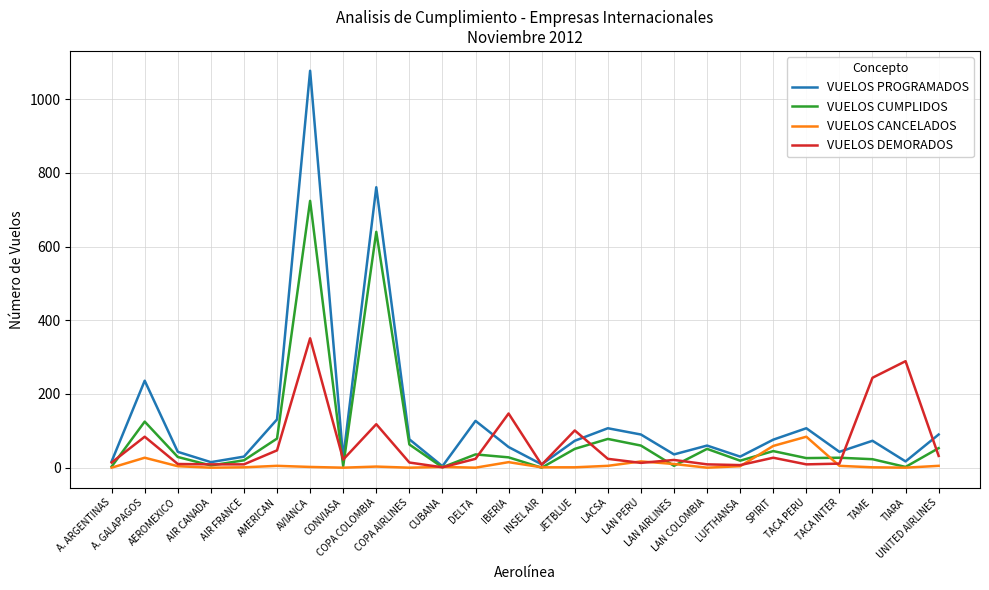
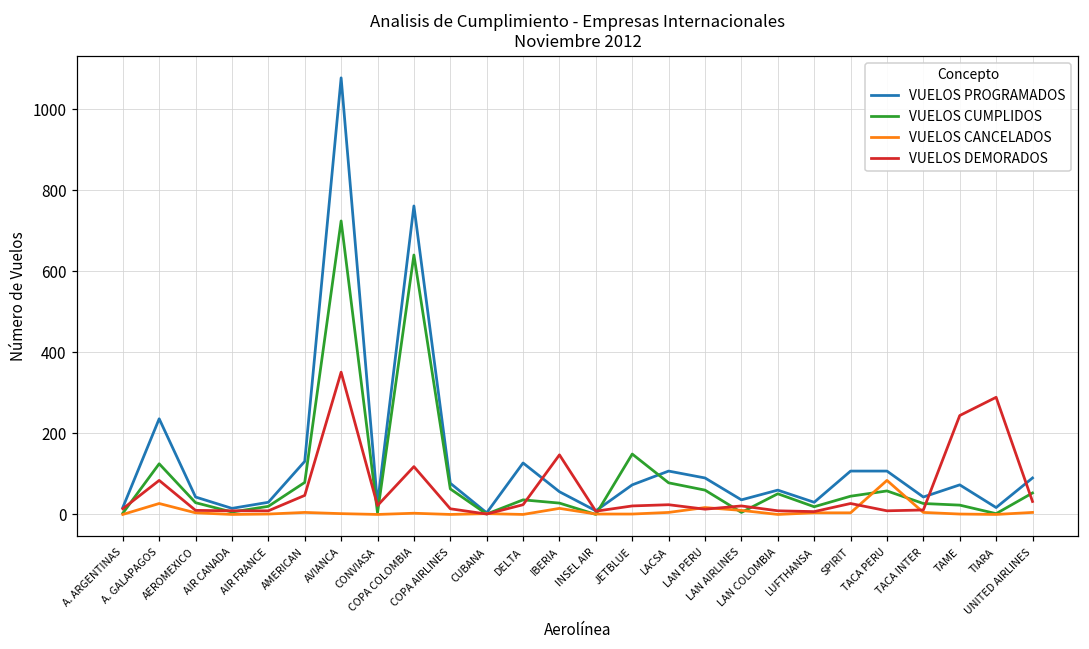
  {
    "VUELOS PROGRAMADOS": {
      "A. GALAPAGOS": 240,
      "AEROMEXICO": 40,
      "AIR FRANCE": 30,
      "AMERICAN": 130,
      "AVIANCA": 1080,
      "COPA COLOMBIA": 760,
      "COPA AIRLINES": 80,
      "DELTA": 130,
      "IBERIA": 60,
      "JETBLUE": 70,
      "LACSA": 110,
      "LAN PERU": 90,
      "LAN AIRLINES": 40,
      "LAN COLOMBIA": 60,
      "LUFTHANSA": 30,
-     "SPIRIT": 80,
+     "SPIRIT": 110,
      "TACA PERU": 110,
      "TACA INTER": 40,
      "TAME": 70,
      "TIARA": 20,
      "UNITED AIRLINES": 90
    },
    "VUELOS CUMPLIDOS": {
      "A. GALAPAGOS": 130,
      "AEROMEXICO": 30,
      "AIR FRANCE": 20,
      "AMERICAN": 80,
      "AVIANCA": 720,
      "COPA COLOMBIA": 640,
      "COPA AIRLINES": 60,
      "DELTA": 40,
      "IBERIA": 30,
-     "JETBLUE": 50,
+     "JETBLUE": 150,
      "LACSA": 80,
      "LAN PERU": 60,
      "LAN COLOMBIA": 50,
      "LUFTHANSA": 20,
      "SPIRIT": 50,
-     "TACA PERU": 30,
+     "TACA PERU": 60,
      "TACA INTER": 30,
      "TAME": 20,
      "UNITED AIRLINES": 50
    },
    "VUELOS CANCELADOS": {
      "A. GALAPAGOS": 30,
      "AIR FRANCE": 0,
      "AMERICAN": 10,
      "AVIANCA": 0,
      "COPA COLOMBIA": 0,
      "COPA AIRLINES": 0,
      "DELTA": 0,
      "IBERIA": 20,
      "JETBLUE": 0,
      "LACSA": 10,
      "LAN COLOMBIA": 0,
-     "SPIRIT": 60,
+     "SPIRIT": 0,
      "TACA PERU": 80,
      "TAME": 0,
      "UNITED AIRLINES": 10
    },
    "VUELOS DEMORADOS": {
      "A. GALAPAGOS": 80,
      "AIR FRANCE": 10,
      "AMERICAN": 50,
      "AVIANCA": 350,
      "COPA COLOMBIA": 120,
      "COPA AIRLINES": 10,
      "DELTA": 20,
      "IBERIA": 150,
-     "JETBLUE": 100,
+     "JETBLUE": 20,
      "LACSA": 20,
      "LAN AIRLINES": 20,
      "LAN COLOMBIA": 10,
      "SPIRIT": 30,
      "TACA PERU": 10,
      "TAME": 240,
      "TIARA": 290,
      "UNITED AIRLINES": 30
    }
  }
